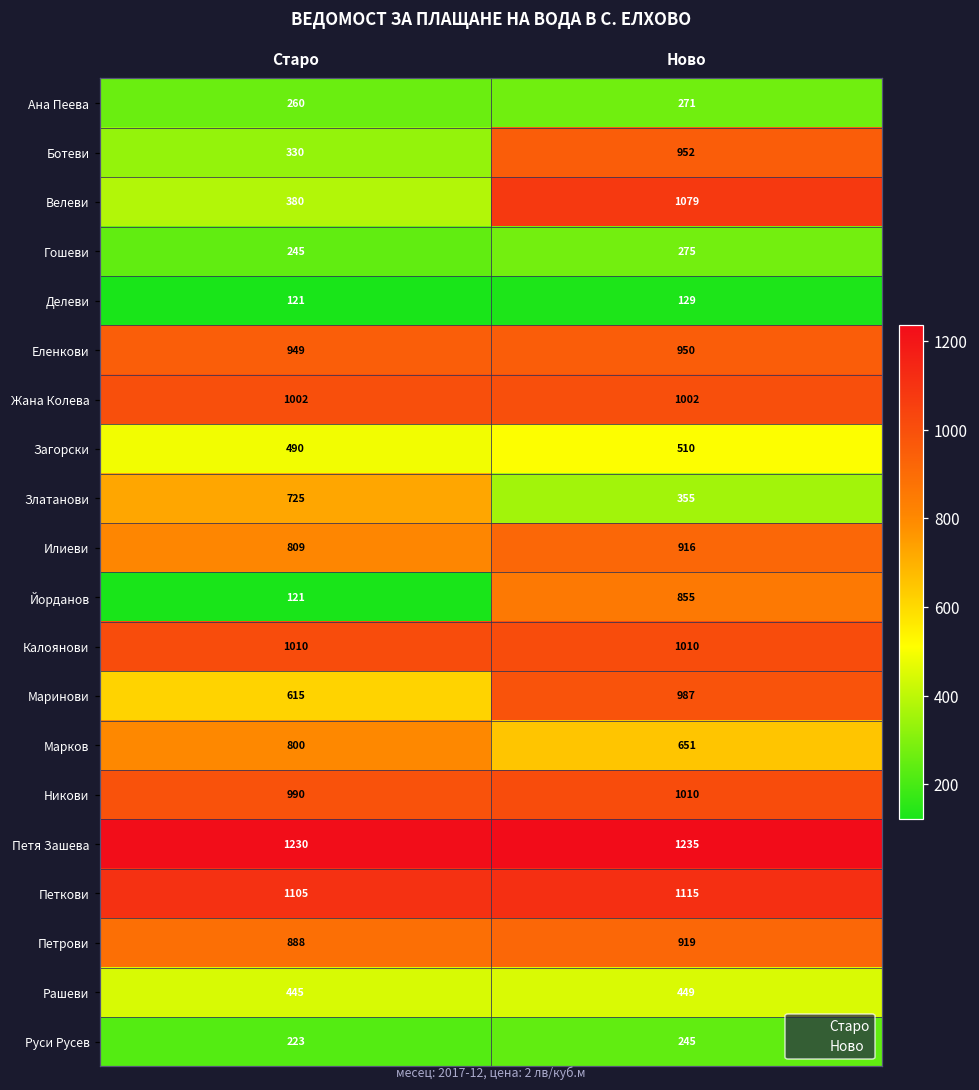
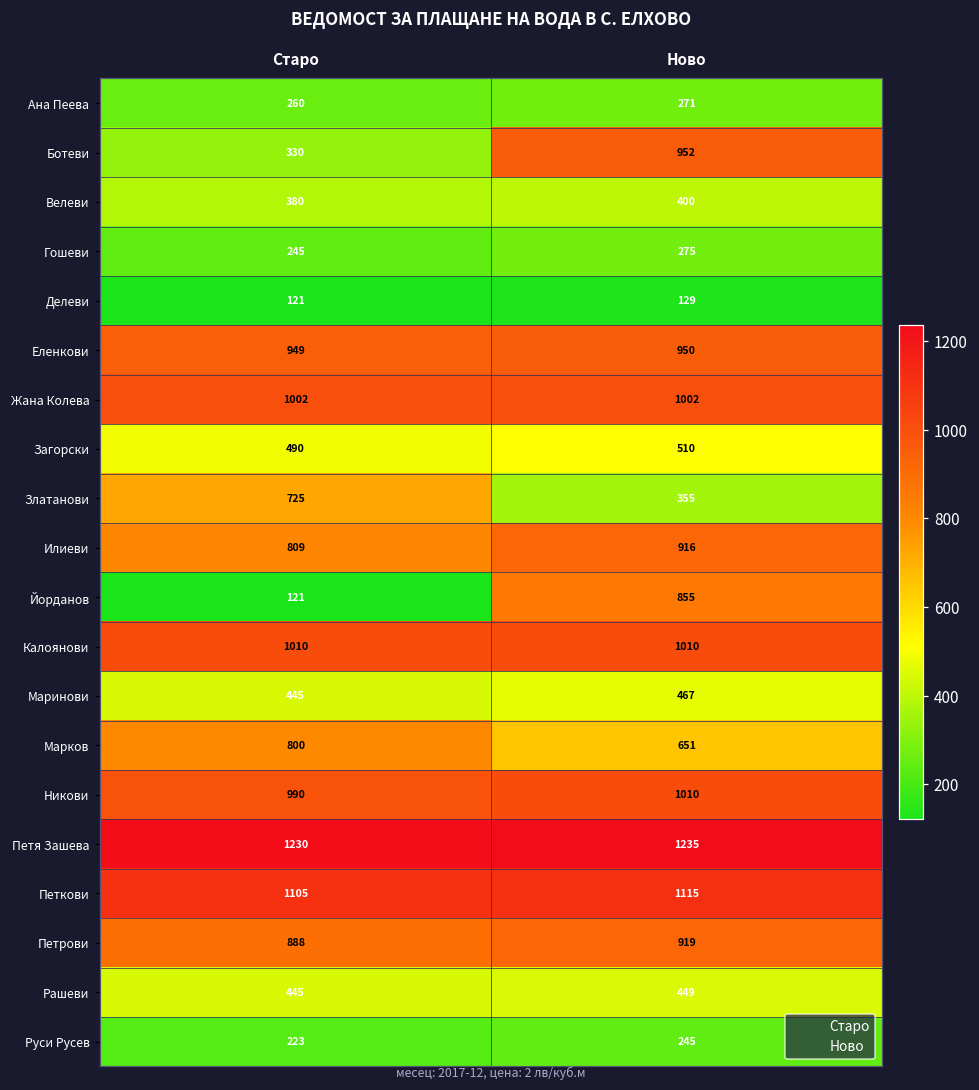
  {
    "Ана Пеева": {
      "Старо": 260,
      "Ново": 271
    },
    "Ботеви": {
      "Старо": 330,
      "Ново": 952
    },
    "Велеви": {
      "Старо": 380,
-     "Ново": 1079
+     "Ново": 400
    },
    "Гошеви": {
      "Старо": 245,
      "Ново": 275
    },
    "Делеви": {
      "Старо": 121,
      "Ново": 129
    },
    "Еленкови": {
      "Старо": 949,
      "Ново": 950
    },
    "Жана Колева": {
      "Старо": 1002,
      "Ново": 1002
    },
    "Загорски": {
      "Старо": 490,
      "Ново": 510
    },
    "Златанови": {
      "Старо": 725,
      "Ново": 355
    },
    "Илиеви": {
      "Старо": 809,
      "Ново": 916
    },
    "Йорданов": {
      "Старо": 121,
      "Ново": 855
    },
    "Калоянови": {
      "Старо": 1010,
      "Ново": 1010
    },
    "Маринови": {
-     "Старо": 615,
-     "Ново": 987
+     "Старо": 445,
+     "Ново": 467
    },
    "Марков": {
      "Старо": 800,
      "Ново": 651
    },
    "Никови": {
      "Старо": 990,
      "Ново": 1010
    },
    "Петя Зашева": {
      "Старо": 1230,
      "Ново": 1235
    },
    "Петкови": {
      "Старо": 1105,
      "Ново": 1115
    },
    "Петрови": {
      "Старо": 888,
      "Ново": 919
    },
    "Рашеви": {
      "Старо": 445,
      "Ново": 449
    },
    "Руси Русев": {
      "Старо": 223,
      "Ново": 245
    }
  }
